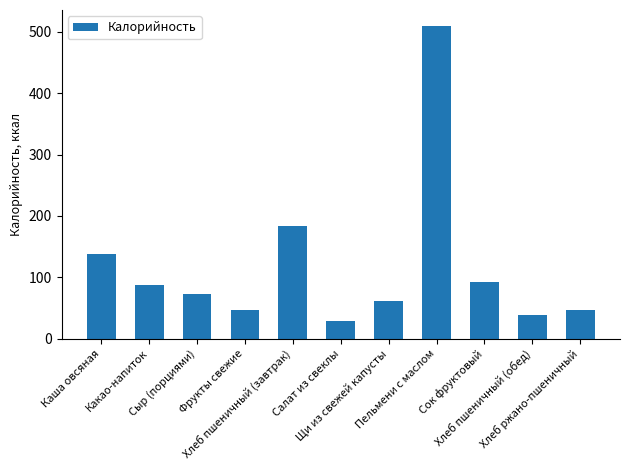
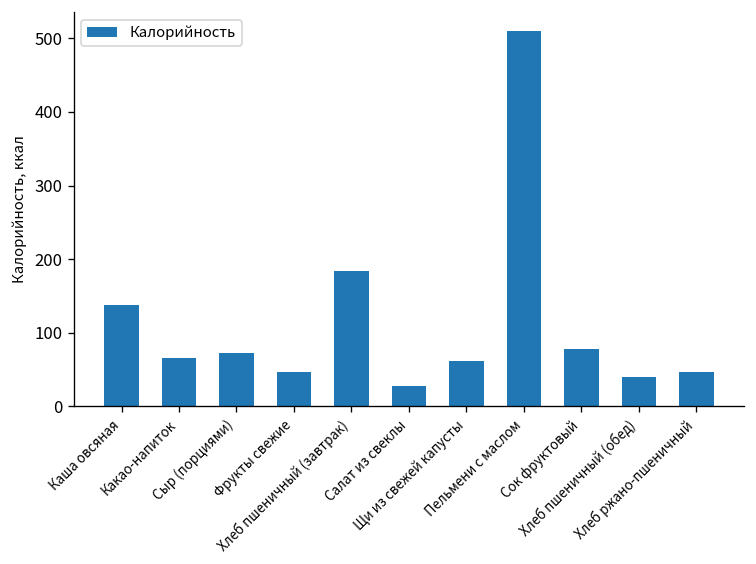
  {
    "Каша овсяная": 140,
-   "Какао-напиток": 90,
+   "Какао-напиток": 70,
    "Сыр (порциями)": 70,
    "Фрукты свежие": 50,
    "Хлеб пшеничный (завтрак)": 180,
    "Салат из свеклы": 30,
    "Щи из свежей капусты": 60,
    "Пельмени с маслом": 510,
-   "Сок фруктовый": 90,
+   "Сок фруктовый": 80,
    "Хлеб пшеничный (обед)": 40,
    "Хлеб ржано-пшеничный": 50
  }
